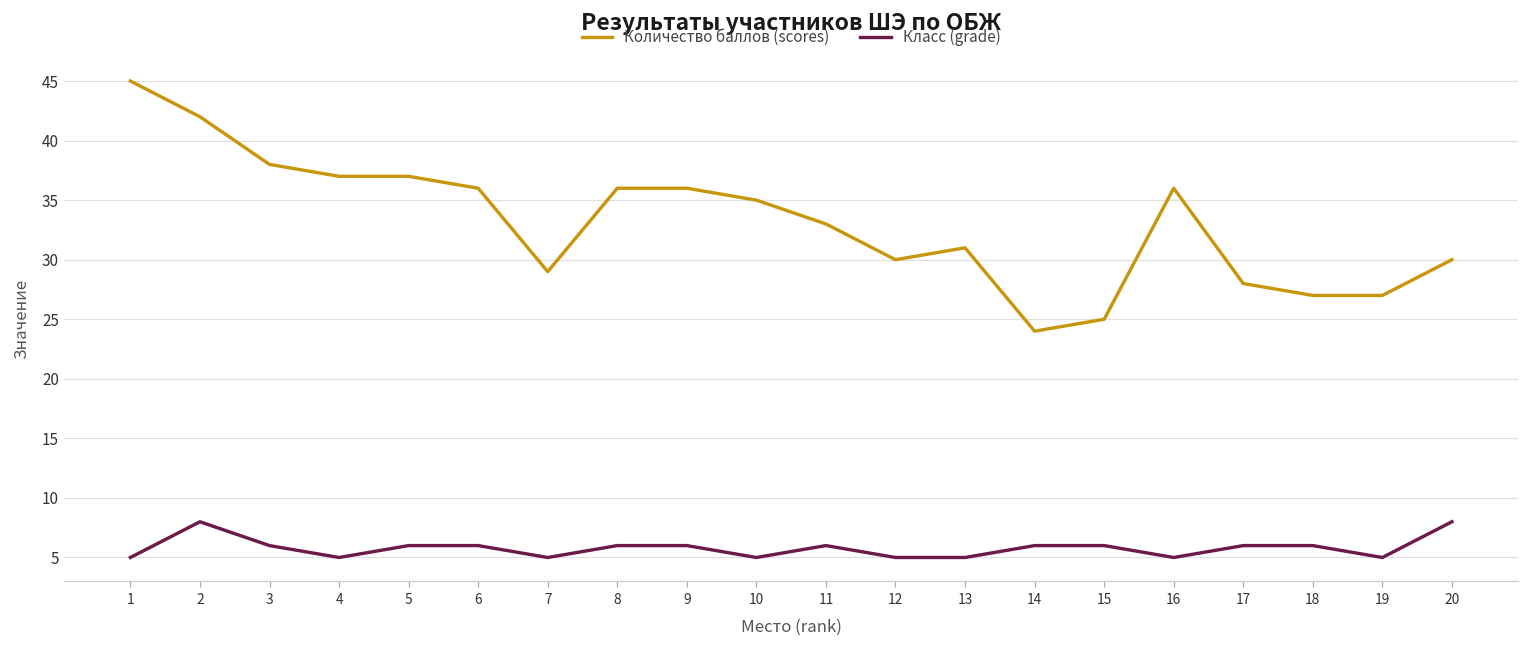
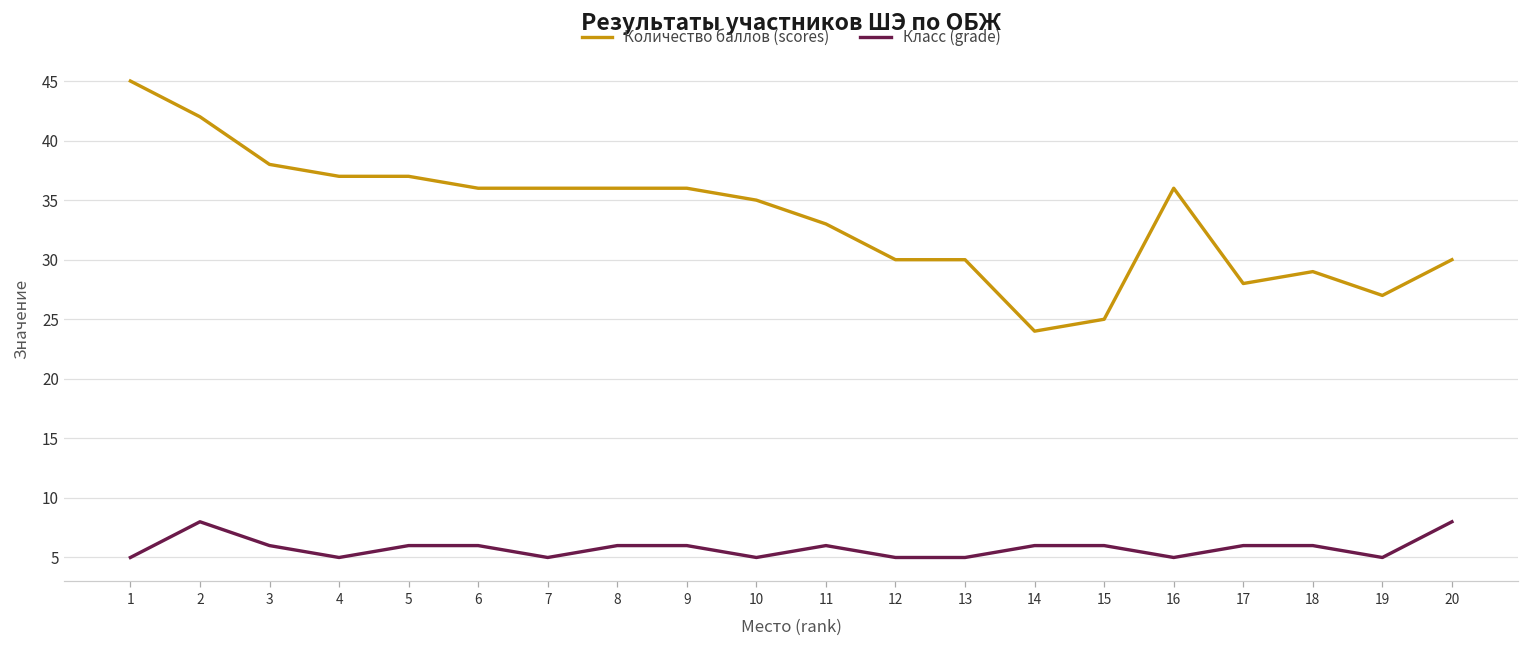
  {
    "Количество баллов (scores)": {
      "1": 45,
      "2": 42,
      "3": 38,
      "4": 37,
      "5": 37,
      "6": 36,
-     "7": 29,
+     "7": 36,
      "8": 36,
      "9": 36,
      "10": 35,
      "11": 33,
      "12": 30,
-     "13": 31,
+     "13": 30,
      "14": 24,
      "15": 25,
      "16": 36,
      "17": 28,
-     "18": 27,
+     "18": 29,
      "19": 27,
      "20": 30
    },
    "Класс (grade)": {
      "1": 5,
      "2": 8,
      "3": 6,
      "4": 5,
      "5": 6,
      "6": 6,
      "7": 5,
      "8": 6,
      "9": 6,
      "10": 5,
      "11": 6,
      "12": 5,
      "13": 5,
      "14": 6,
      "15": 6,
      "16": 5,
      "17": 6,
      "18": 6,
      "19": 5,
      "20": 8
    }
  }
